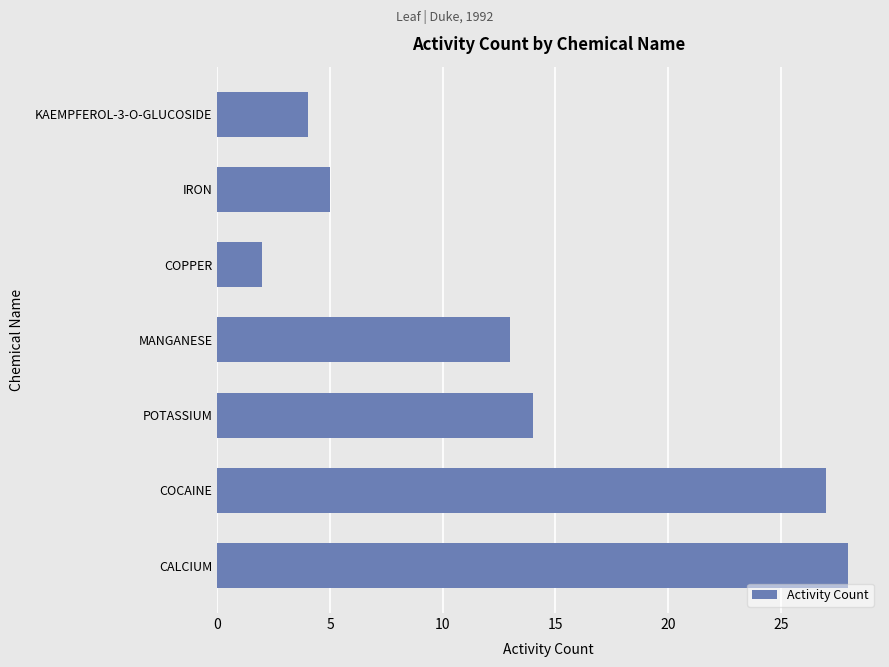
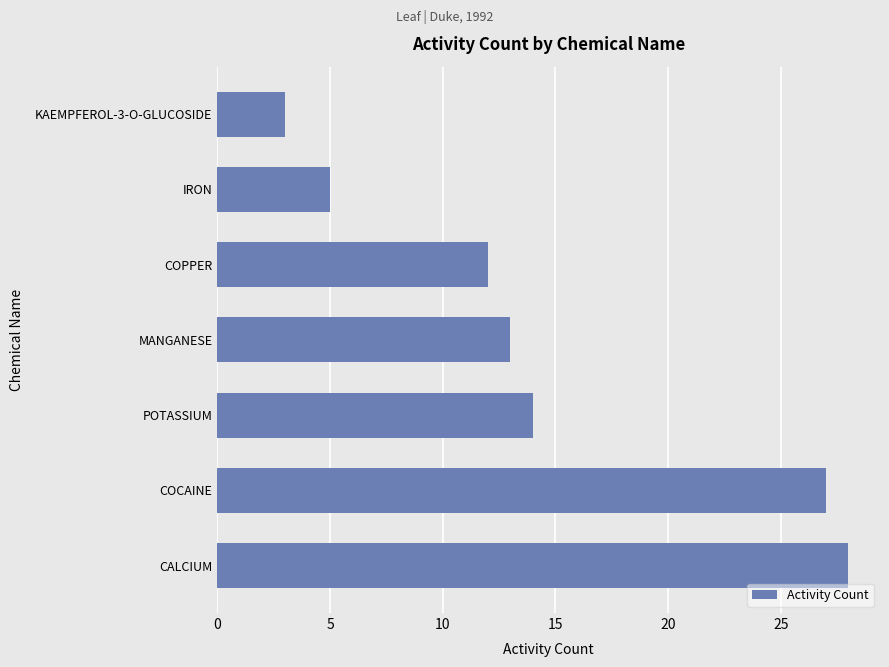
  {
-   "KAEMPFEROL-3-O-GLUCOSIDE": 4,
+   "KAEMPFEROL-3-O-GLUCOSIDE": 3,
    "IRON": 5,
-   "COPPER": 2,
+   "COPPER": 12,
    "MANGANESE": 13,
    "POTASSIUM": 14,
    "COCAINE": 27,
    "CALCIUM": 28
  }
